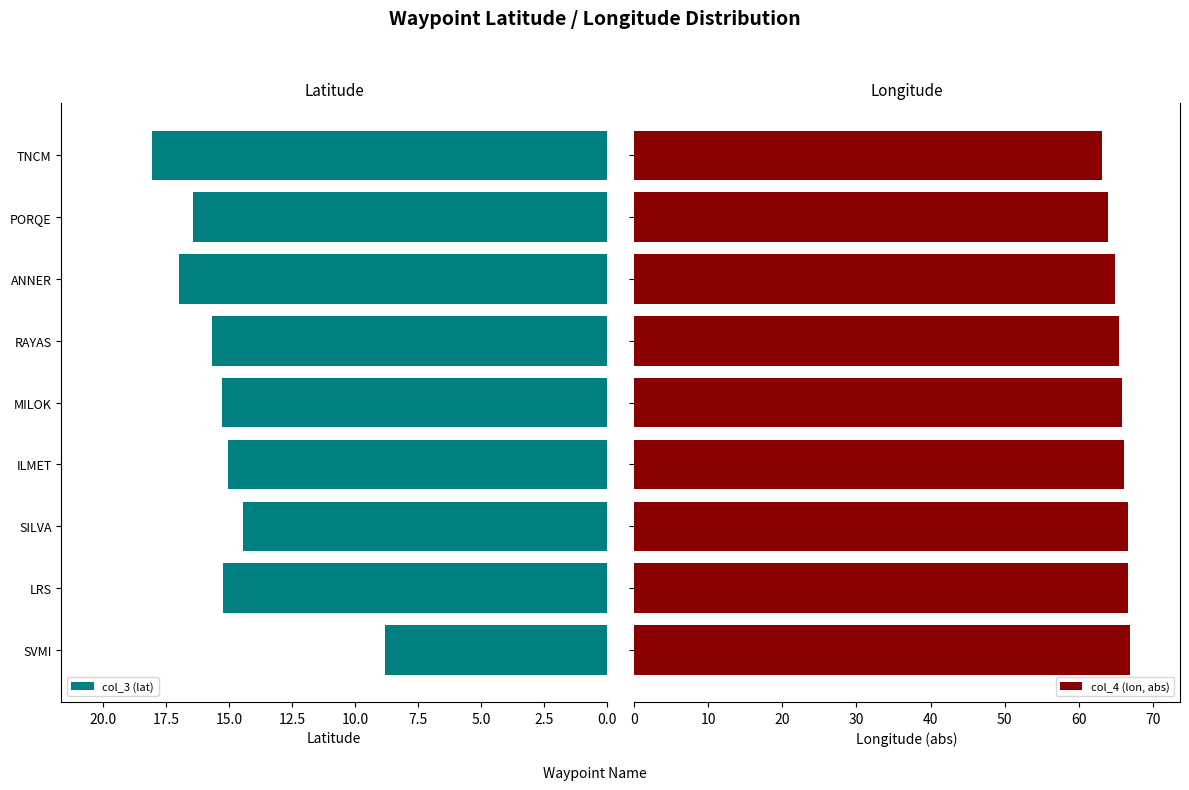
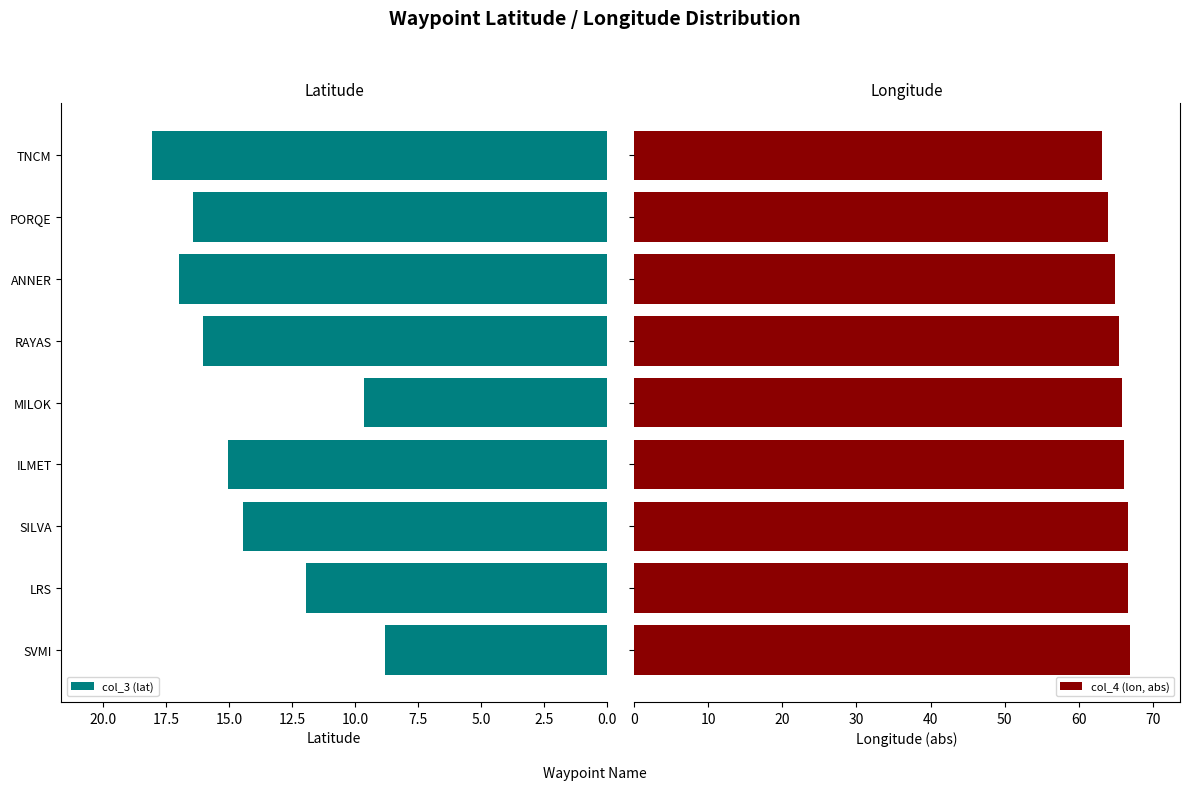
  {
    "Latitude": {
      "TNCM": 18.0,
      "PORQE": 16.4,
      "ANNER": 17.0,
-     "RAYAS": 15.7,
-     "MILOK": 15.3,
+     "RAYAS": 16.0,
+     "MILOK": 9.7,
      "ILMET": 15.0,
      "SILVA": 14.5,
-     "LRS": 15.2,
+     "LRS": 11.9,
      "SVMI": 8.8
    }
  }
